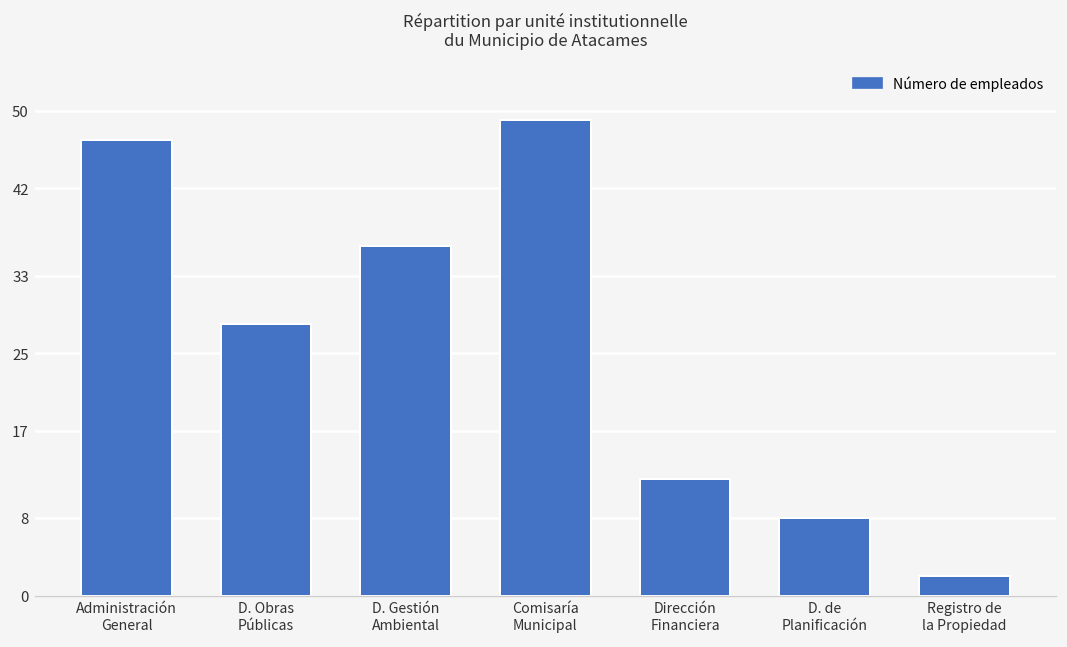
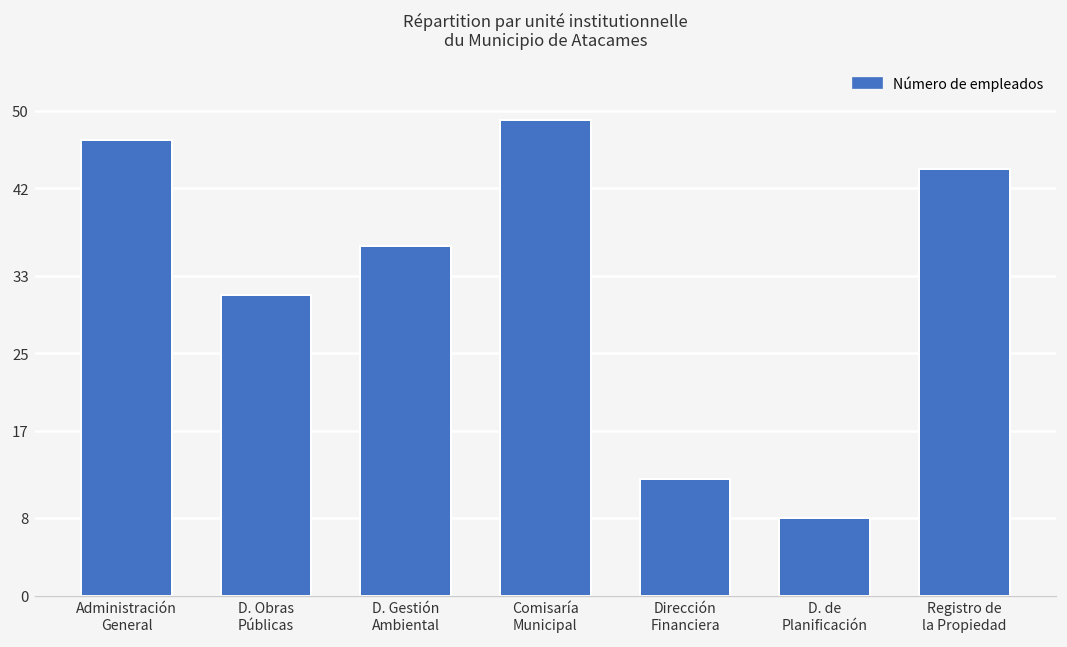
  {
    "Administración General": 47,
-   "D. Obras Públicas": 28,
+   "D. Obras Públicas": 31,
    "D. Gestión Ambiental": 36,
    "Comisaría Municipal": 49,
    "Dirección Financiera": 12,
    "D. de Planificación": 8,
-   "Registro de la Propiedad": 2
+   "Registro de la Propiedad": 44
  }
